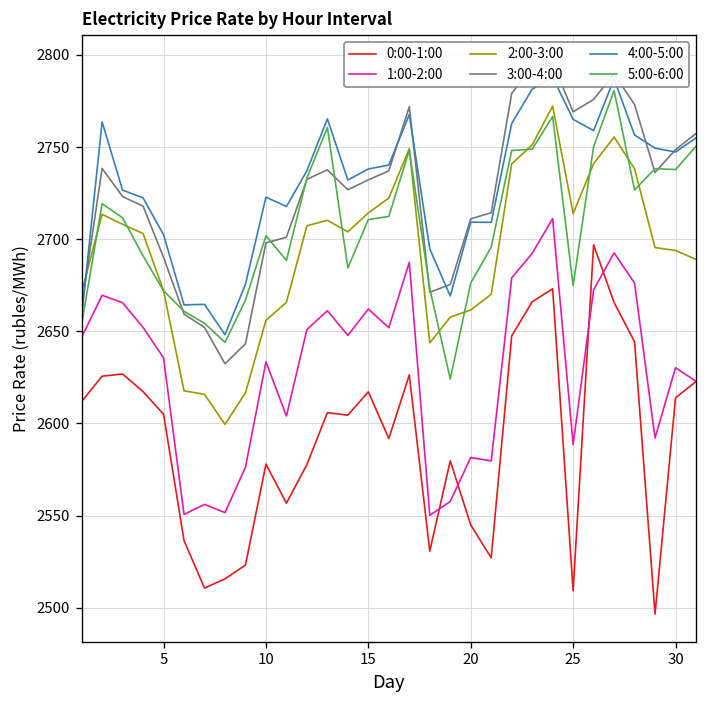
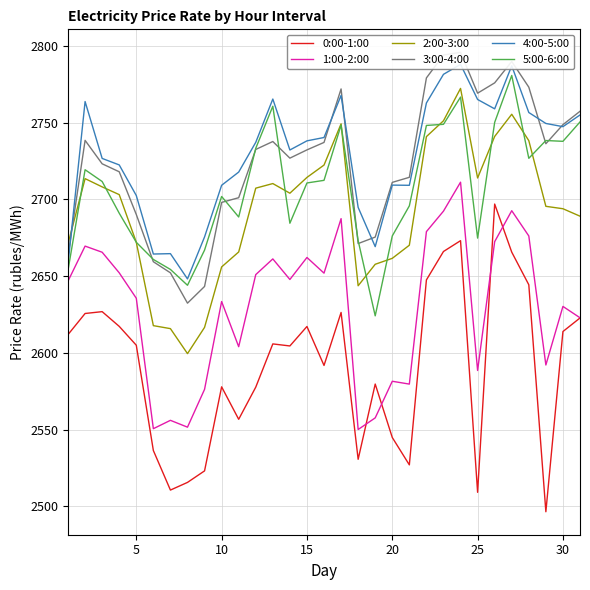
  {
    "0:00-1:00": {
      "5": 2605,
      "10": 2578,
      "15": 2617,
      "20": 2545,
      "25": 2509,
      "30": 2614
    },
    "1:00-2:00": {
      "5": 2636,
      "10": 2633,
      "15": 2662,
      "20": 2581,
      "25": 2589,
      "30": 2630
    },
    "2:00-3:00": {
      "10": 2656,
      "15": 2714,
      "20": 2662,
      "25": 2714,
      "30": 2694
    },
    "3:00-4:00": {
      "5": 2690,
      "10": 2698,
      "15": 2732,
      "20": 2711,
      "25": 2769
    },
    "4:00-5:00": {
      "5": 2702,
-     "10": 2723,
+     "10": 2709,
      "15": 2738,
      "20": 2709,
      "25": 2765
    },
    "5:00-6:00": {
      "10": 2702,
      "15": 2711,
      "20": 2676,
      "25": 2675,
      "30": 2738
    }
  }
